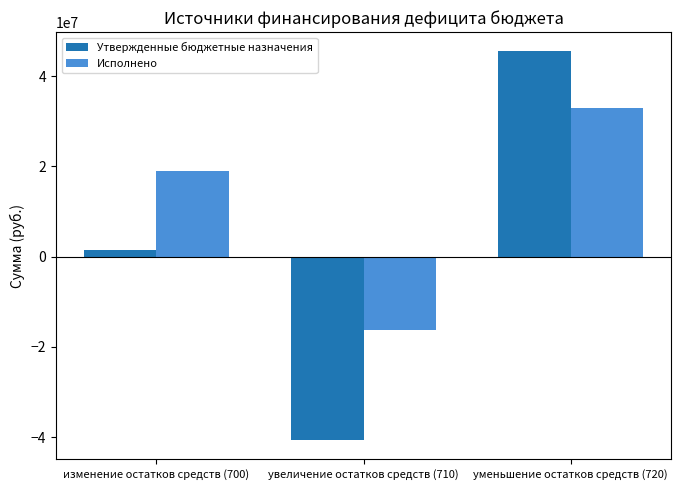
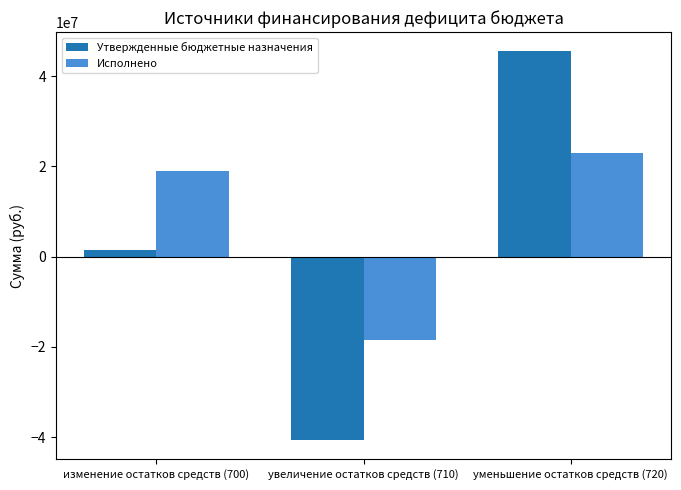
  {
    "Утвержденные бюджетные назначения": {
      "изменение остатков средств (700)": 2000000,
      "увеличение остатков средств (710)": -41000000,
      "уменьшение остатков средств (720)": 45000000
    },
    "Исполнено": {
      "изменение остатков средств (700)": 19000000,
-     "увеличение остатков средств (710)": -16000000,
-     "уменьшение остатков средств (720)": 33000000
+     "увеличение остатков средств (710)": -18000000,
+     "уменьшение остатков средств (720)": 23000000
    }
  }
